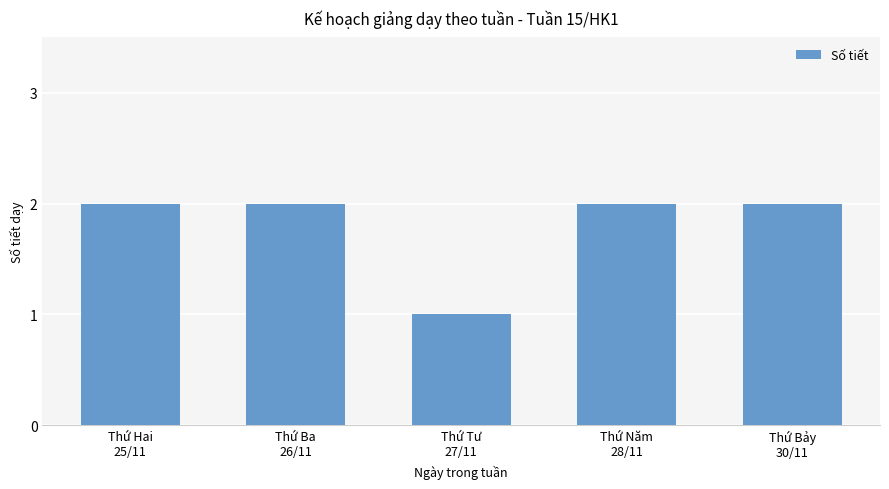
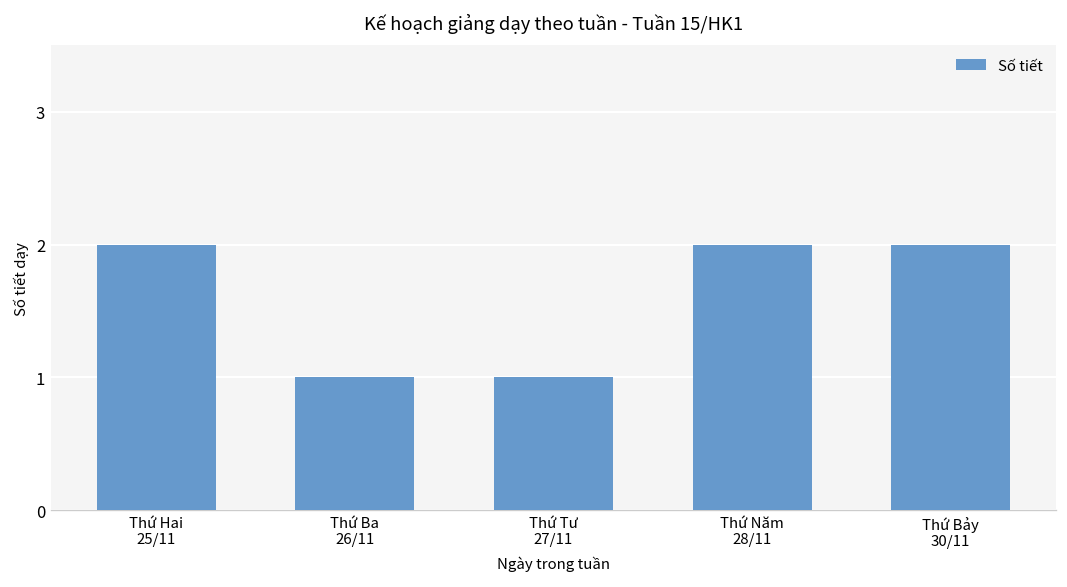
  {
    "Thứ Hai 25/11": 2,
-   "Thứ Ba 26/11": 2,
+   "Thứ Ba 26/11": 1,
    "Thứ Tư 27/11": 1,
    "Thứ Năm 28/11": 2,
    "Thứ Bảy 30/11": 2
  }
